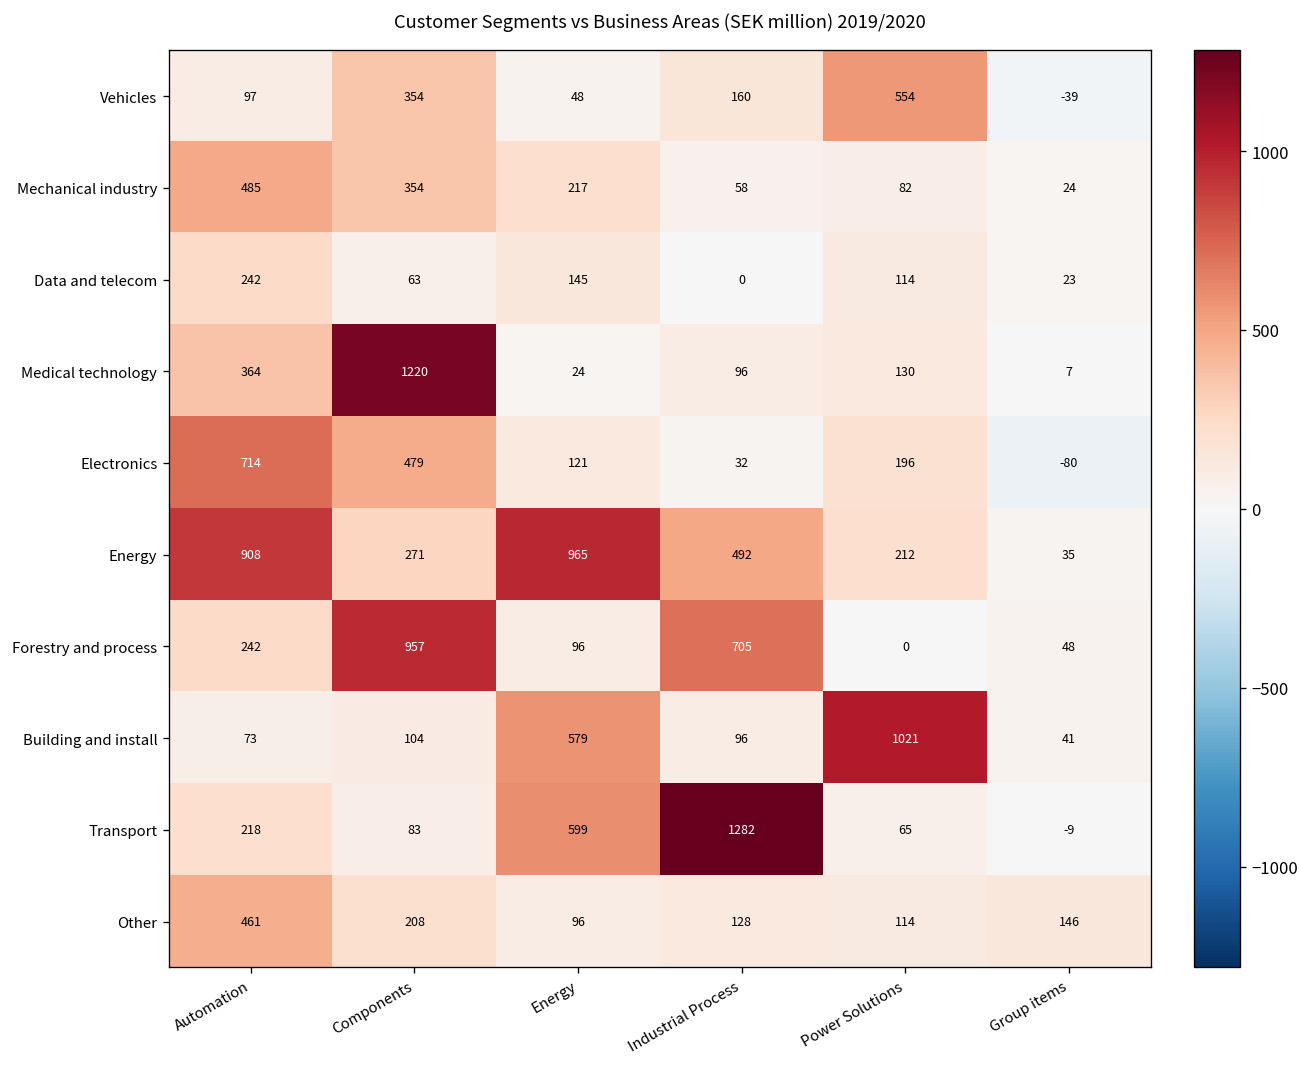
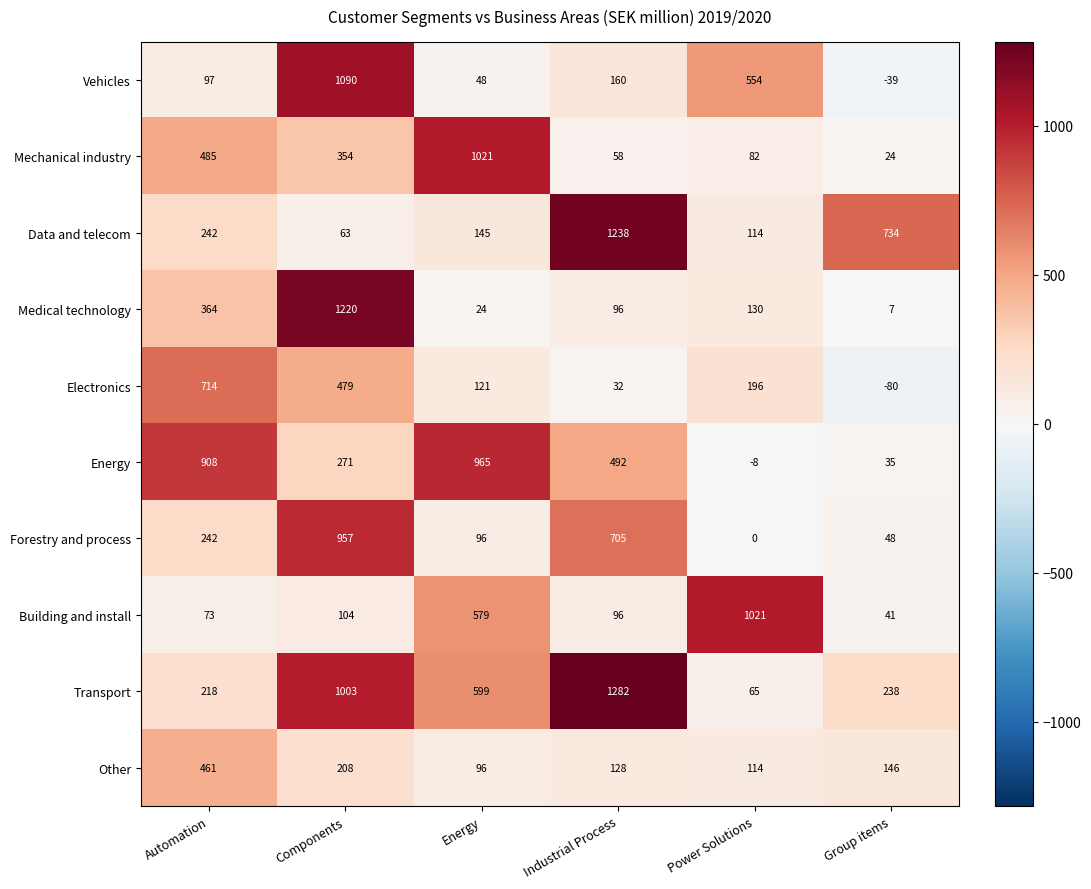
  {
    "Vehicles": {
      "Automation": 97,
-     "Components": 354,
+     "Components": 1090,
      "Energy": 48,
      "Industrial Process": 160,
      "Power Solutions": 554,
      "Group items": -39
    },
    "Mechanical industry": {
      "Automation": 485,
      "Components": 354,
-     "Energy": 217,
+     "Energy": 1021,
      "Industrial Process": 58,
      "Power Solutions": 82,
      "Group items": 24
    },
    "Data and telecom": {
      "Automation": 242,
      "Components": 63,
      "Energy": 145,
-     "Industrial Process": 0,
+     "Industrial Process": 1238,
      "Power Solutions": 114,
-     "Group items": 23
+     "Group items": 734
    },
    "Medical technology": {
      "Automation": 364,
      "Components": 1220,
      "Energy": 24,
      "Industrial Process": 96,
      "Power Solutions": 130,
      "Group items": 7
    },
    "Electronics": {
      "Automation": 714,
      "Components": 479,
      "Energy": 121,
      "Industrial Process": 32,
      "Power Solutions": 196,
      "Group items": -80
    },
    "Energy": {
      "Automation": 908,
      "Components": 271,
      "Energy": 965,
      "Industrial Process": 492,
-     "Power Solutions": 212,
+     "Power Solutions": -8,
      "Group items": 35
    },
    "Forestry and process": {
      "Automation": 242,
      "Components": 957,
      "Energy": 96,
      "Industrial Process": 705,
      "Power Solutions": 0,
      "Group items": 48
    },
    "Building and install": {
      "Automation": 73,
      "Components": 104,
      "Energy": 579,
      "Industrial Process": 96,
      "Power Solutions": 1021,
      "Group items": 41
    },
    "Transport": {
      "Automation": 218,
-     "Components": 83,
+     "Components": 1003,
      "Energy": 599,
      "Industrial Process": 1282,
      "Power Solutions": 65,
-     "Group items": -9
+     "Group items": 238
    },
    "Other": {
      "Automation": 461,
      "Components": 208,
      "Energy": 96,
      "Industrial Process": 128,
      "Power Solutions": 114,
      "Group items": 146
    }
  }
